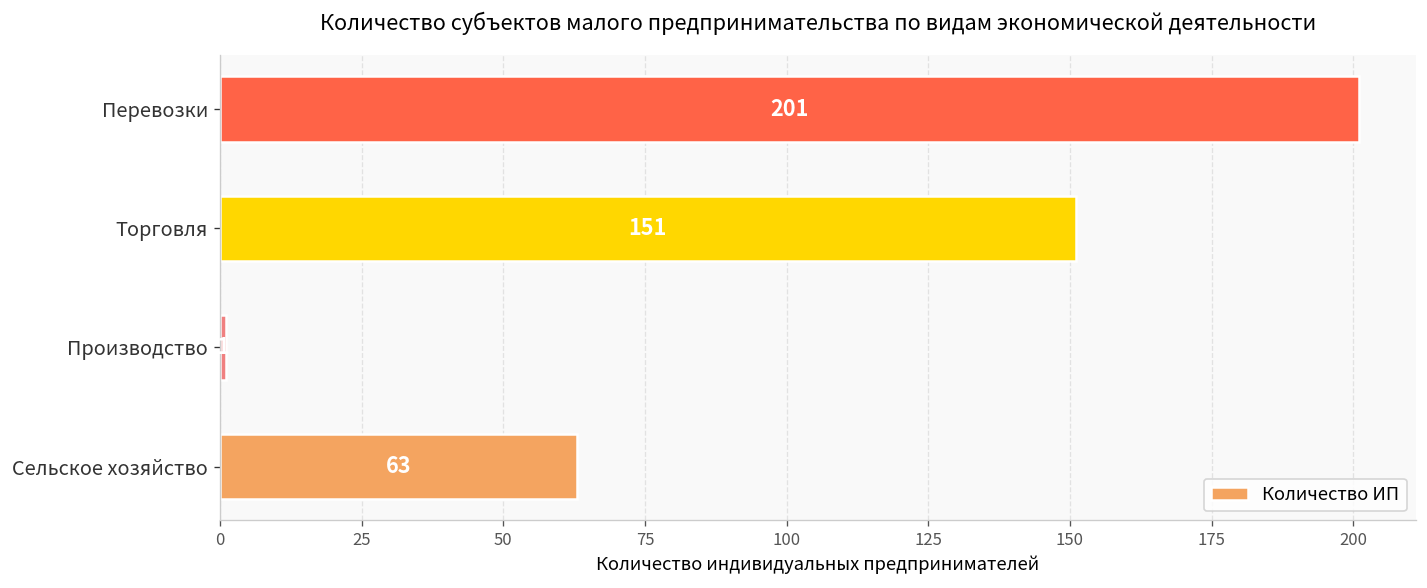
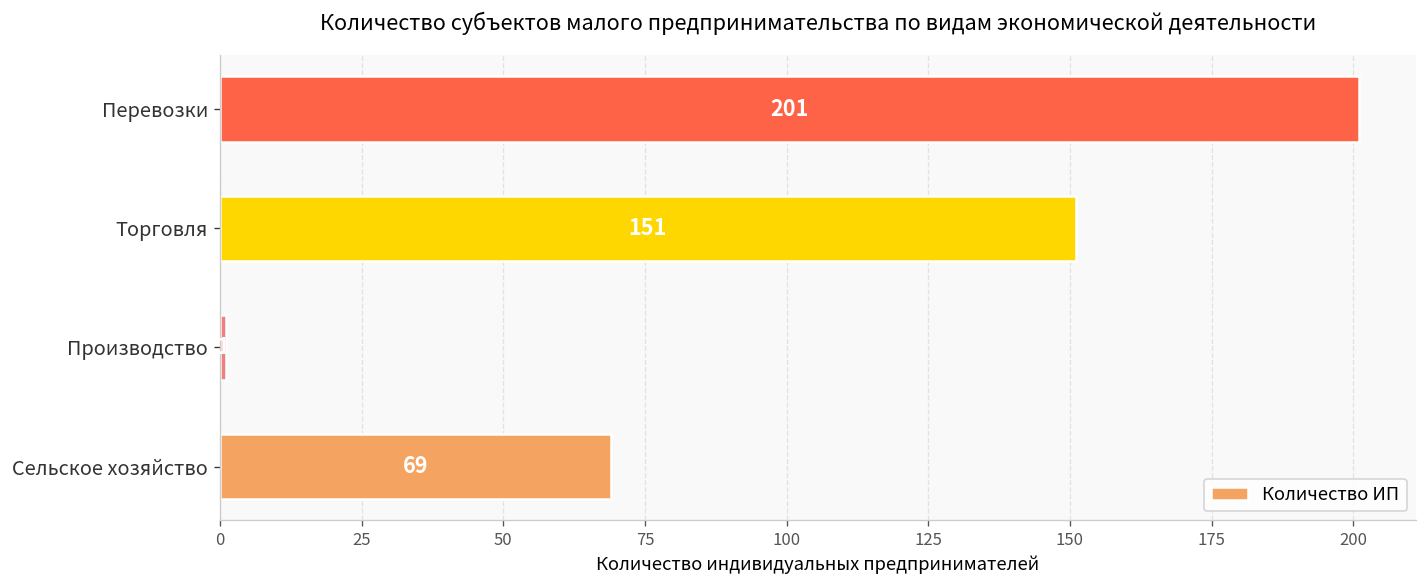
  {
    "Перевозки": 201,
    "Торговля": 151,
-   "Сельское хозяйство": 63
+   "Сельское хозяйство": 69
  }
